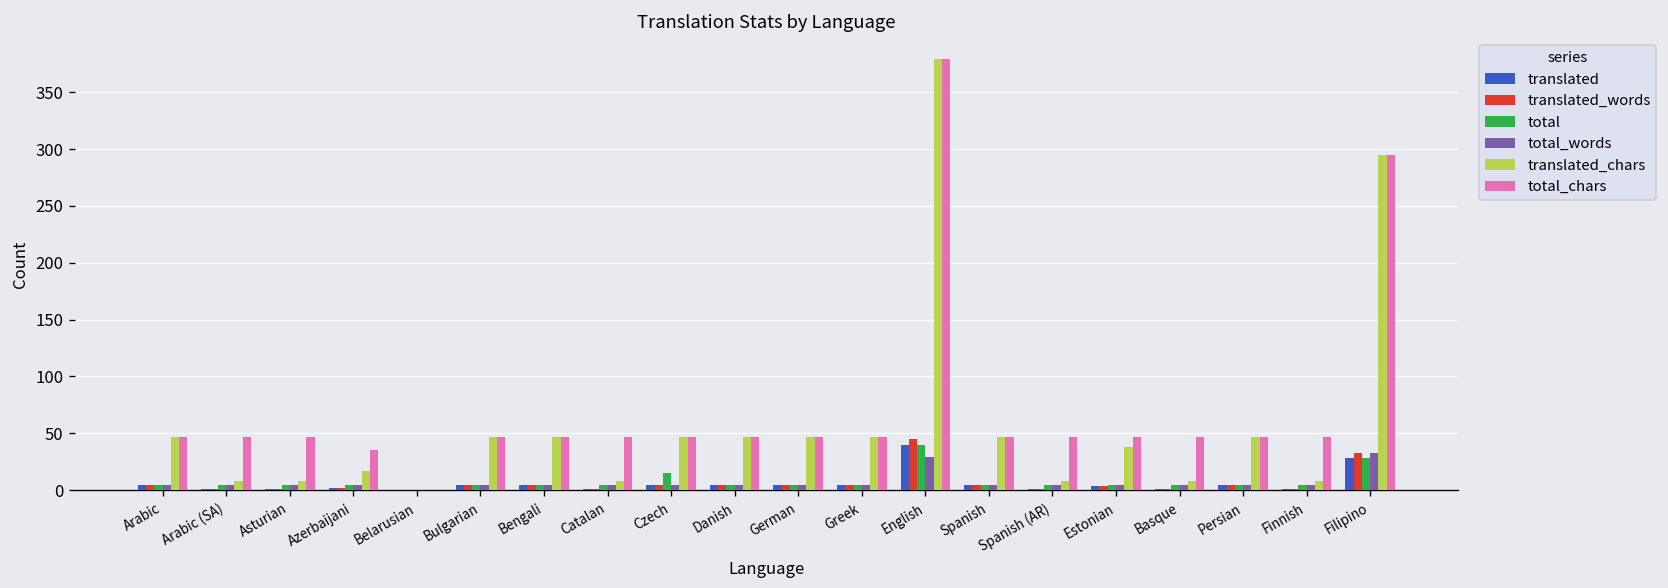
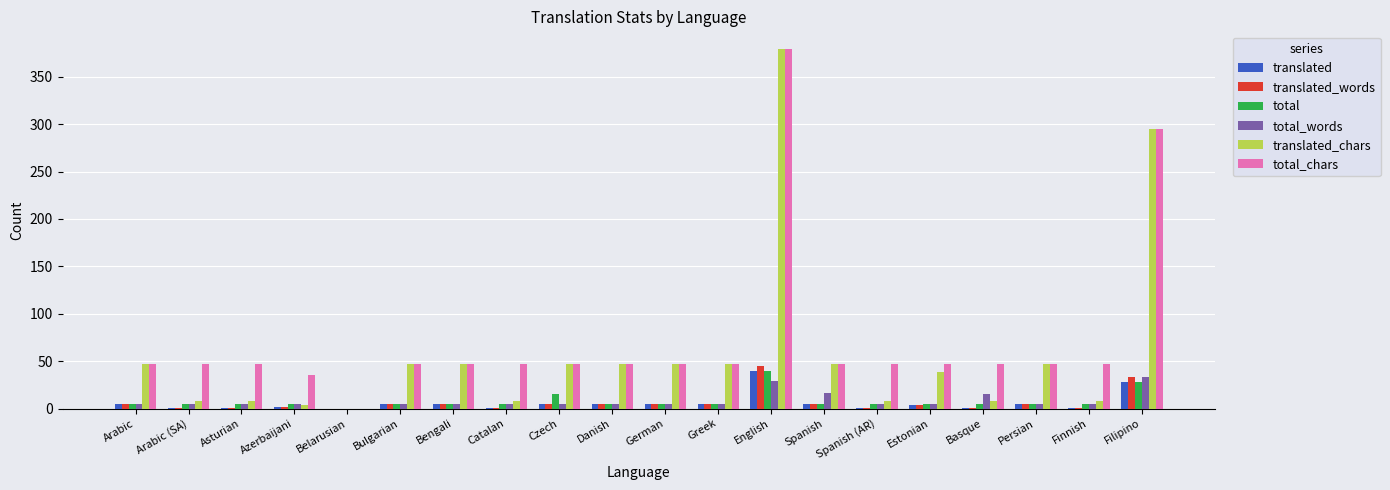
  {
    "translated": {
      "Arabic": 10,
      "Belarusian": 0,
      "Bulgarian": 10,
      "Bengali": 10,
      "Czech": 10,
      "Danish": 10,
      "German": 10,
      "Greek": 10,
      "English": 40,
      "Spanish": 10,
      "Estonian": 0,
      "Persian": 10,
      "Filipino": 30
    },
    "translated_words": {
      "Arabic": 10,
      "Belarusian": 0,
      "Bulgarian": 10,
      "Bengali": 10,
      "Czech": 10,
      "Danish": 10,
      "German": 10,
      "Greek": 10,
      "English": 50,
      "Spanish": 10,
      "Estonian": 0,
      "Persian": 10,
      "Filipino": 30
    },
    "total": {
      "Arabic": 10,
      "Arabic (SA)": 10,
      "Asturian": 10,
      "Azerbaijani": 10,
      "Belarusian": 0,
      "Bulgarian": 10,
      "Bengali": 10,
      "Catalan": 10,
      "Czech": 20,
      "Danish": 10,
      "German": 10,
      "Greek": 10,
      "English": 40,
      "Spanish": 10,
      "Spanish (AR)": 10,
      "Estonian": 10,
      "Basque": 10,
      "Persian": 10,
      "Finnish": 10,
      "Filipino": 30
    },
    "total_words": {
      "Arabic": 10,
      "Arabic (SA)": 10,
      "Asturian": 10,
      "Azerbaijani": 10,
      "Belarusian": 0,
      "Bulgarian": 10,
      "Bengali": 10,
      "Catalan": 10,
      "Czech": 10,
      "Danish": 10,
      "German": 10,
      "Greek": 10,
      "English": 30,
-     "Spanish": 10,
+     "Spanish": 20,
      "Spanish (AR)": 10,
      "Estonian": 10,
-     "Basque": 10,
+     "Basque": 20,
      "Persian": 10,
      "Finnish": 10,
      "Filipino": 30
    },
    "translated_chars": {
      "Arabic": 50,
      "Arabic (SA)": 10,
      "Asturian": 10,
-     "Azerbaijani": 20,
+     "Azerbaijani": 0,
      "Belarusian": 0,
      "Bulgarian": 50,
      "Bengali": 50,
      "Catalan": 10,
      "Czech": 50,
      "Danish": 50,
      "German": 50,
      "Greek": 50,
      "English": 380,
      "Spanish": 50,
      "Spanish (AR)": 10,
      "Estonian": 40,
      "Basque": 10,
      "Persian": 50,
      "Finnish": 10,
      "Filipino": 300
    },
    "total_chars": {
      "Arabic": 50,
      "Arabic (SA)": 50,
      "Asturian": 50,
      "Azerbaijani": 40,
      "Belarusian": 0,
      "Bulgarian": 50,
      "Bengali": 50,
      "Catalan": 50,
      "Czech": 50,
      "Danish": 50,
      "German": 50,
      "Greek": 50,
      "English": 380,
      "Spanish": 50,
      "Spanish (AR)": 50,
      "Estonian": 50,
      "Basque": 50,
      "Persian": 50,
      "Finnish": 50,
      "Filipino": 300
    }
  }
